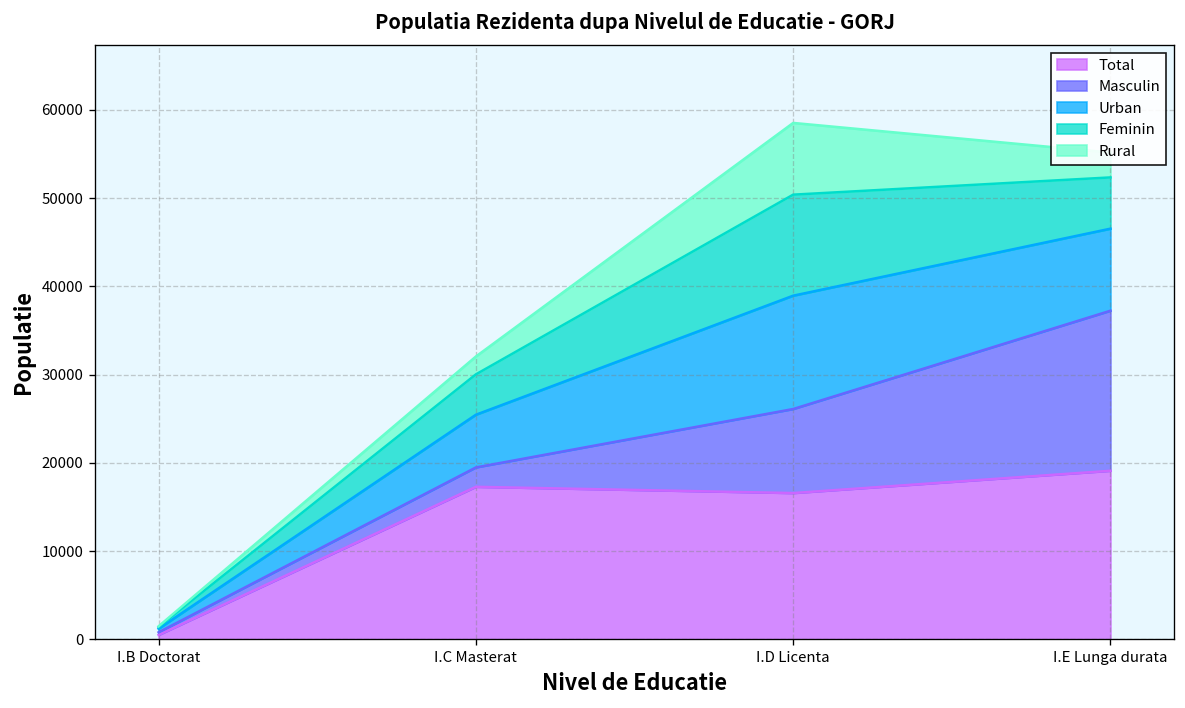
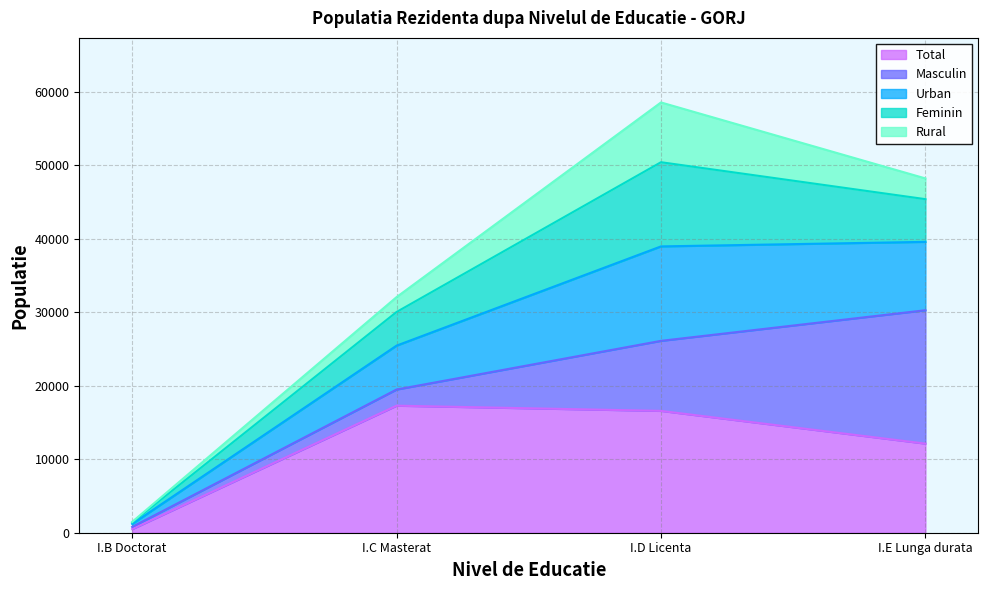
  {
    "Total": {
      "I.C Masterat": 17000,
      "I.D Licenta": 17000,
-     "I.E Lunga durata": 19000
+     "I.E Lunga durata": 12000
    },
    "Masculin": {
      "I.C Masterat": 2000,
      "I.D Licenta": 10000,
      "I.E Lunga durata": 18000
    },
    "Urban": {
      "I.C Masterat": 6000,
      "I.D Licenta": 13000,
      "I.E Lunga durata": 9000
    },
    "Feminin": {
      "I.C Masterat": 5000,
      "I.D Licenta": 11000,
      "I.E Lunga durata": 6000
    },
    "Rural": {
      "I.C Masterat": 2000,
      "I.D Licenta": 8000
    }
  }
